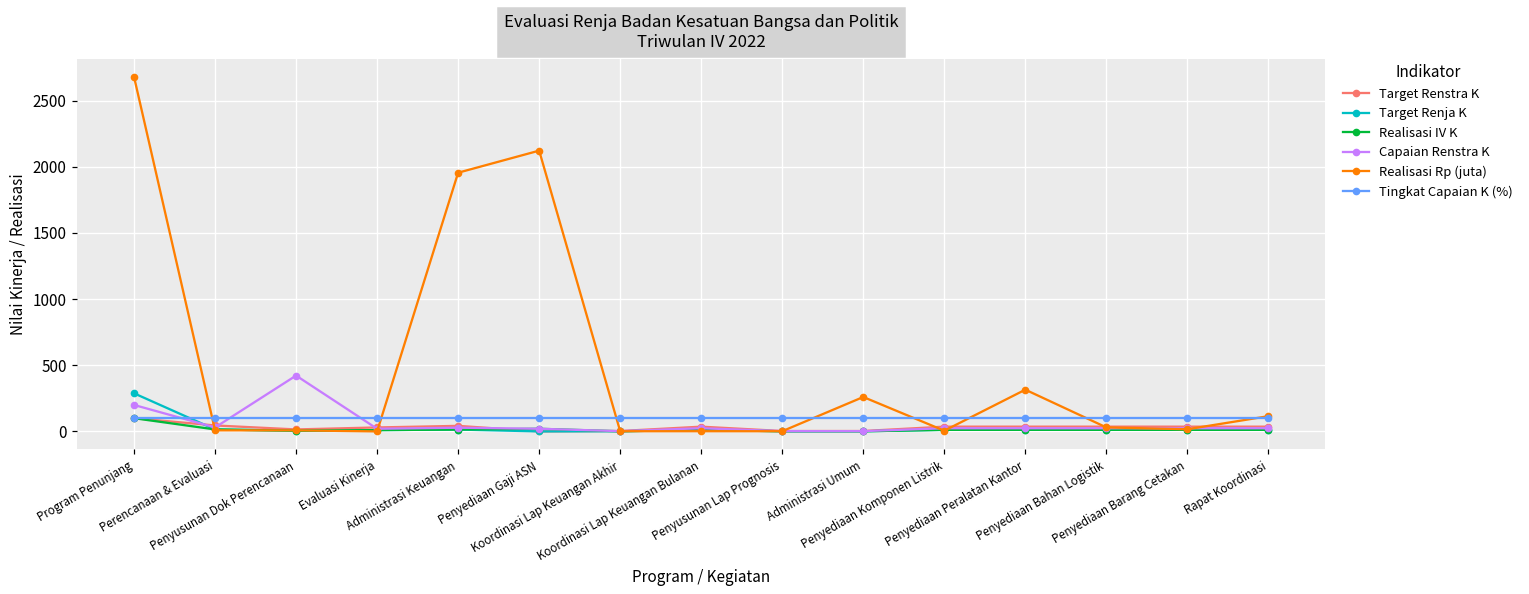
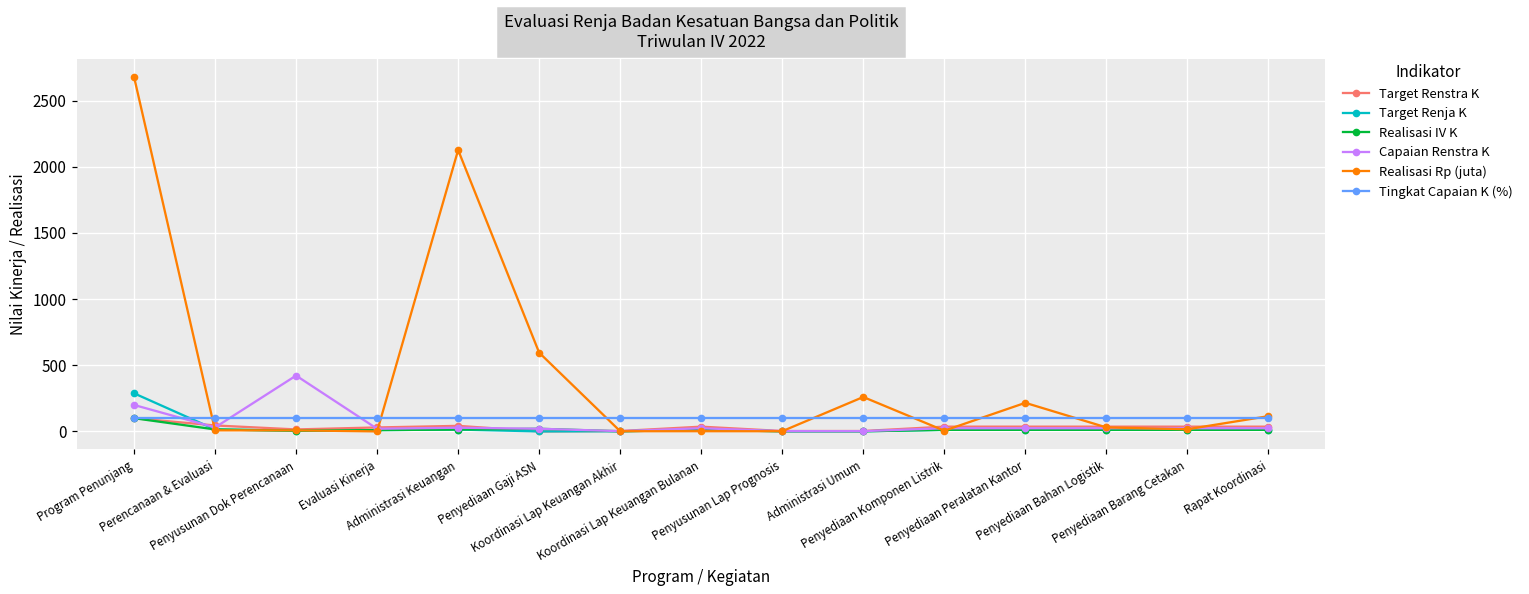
  {
    "Target Renja K": {
      "Program Penunjang": 290
    },
    "Capaian Renstra K": {
      "Program Penunjang": 200,
      "Penyusunan Dok Perencanaan": 420
    },
    "Realisasi Rp (juta)": {
      "Program Penunjang": 2680,
-     "Administrasi Keuangan": 1960,
-     "Penyediaan Gaji ASN": 2120,
+     "Administrasi Keuangan": 2130,
+     "Penyediaan Gaji ASN": 600,
      "Administrasi Umum": 260,
-     "Penyediaan Peralatan Kantor": 320
+     "Penyediaan Peralatan Kantor": 220
    },
    "Tingkat Capaian K (%)": {
      "Perencanaan & Evaluasi": 100,
      "Penyusunan Dok Perencanaan": 100,
      "Evaluasi Kinerja": 100,
      "Administrasi Keuangan": 100,
      "Penyediaan Gaji ASN": 100,
      "Koordinasi Lap Keuangan Akhir": 100,
      "Koordinasi Lap Keuangan Bulanan": 100,
      "Penyusunan Lap Prognosis": 100,
      "Administrasi Umum": 100,
      "Penyediaan Komponen Listrik": 100,
      "Penyediaan Peralatan Kantor": 100,
      "Penyediaan Bahan Logistik": 100,
      "Penyediaan Barang Cetakan": 100
    }
  }
